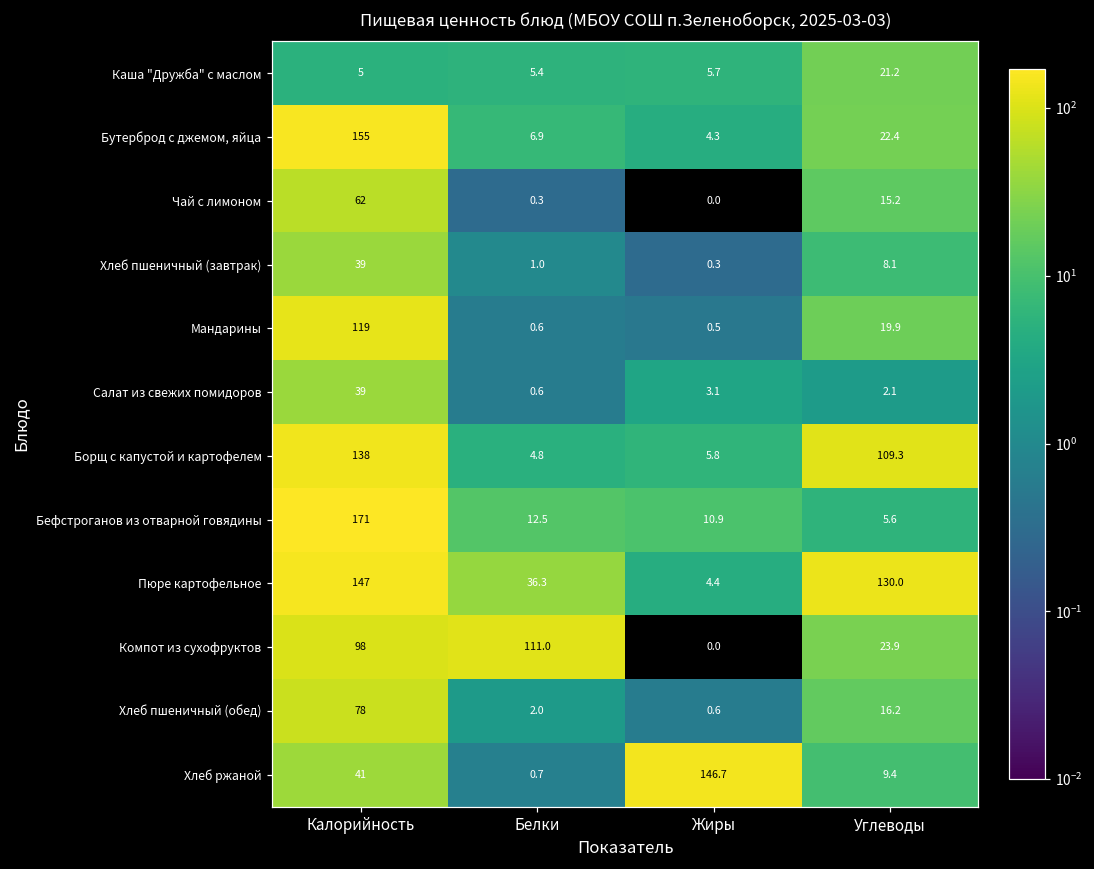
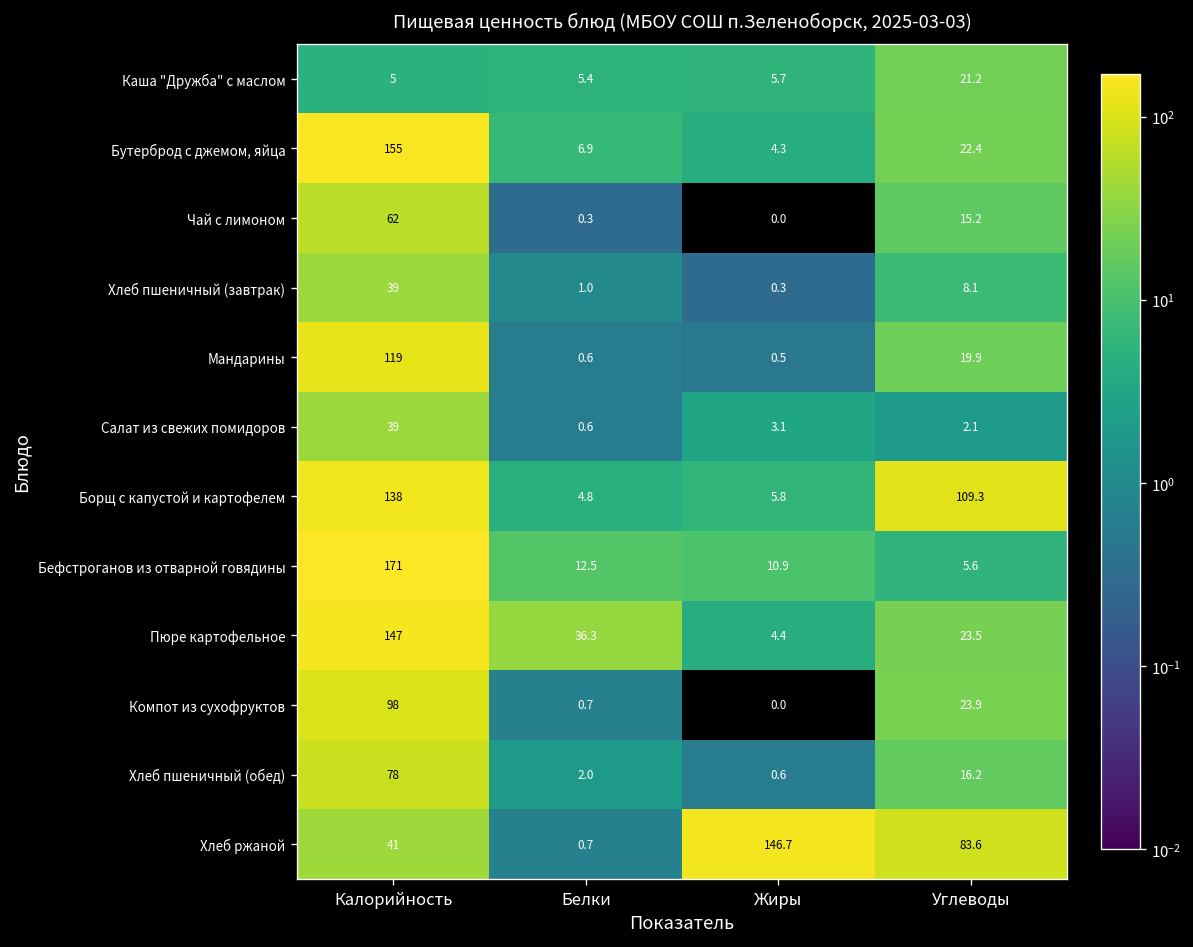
  {
    "Каша \"Дружба\" с маслом": {
      "Калорийность": 5,
      "Белки": 5.4,
      "Жиры": 5.7,
      "Углеводы": 21.2
    },
    "Бутерброд с джемом, яйца": {
      "Калорийность": 155,
      "Белки": 6.9,
      "Жиры": 4.3,
      "Углеводы": 22.4
    },
    "Чай с лимоном": {
      "Калорийность": 62,
      "Белки": 0.3,
      "Жиры": 0.0,
      "Углеводы": 15.2
    },
    "Хлеб пшеничный (завтрак)": {
      "Калорийность": 39,
      "Белки": 1.0,
      "Жиры": 0.3,
      "Углеводы": 8.1
    },
    "Мандарины": {
      "Калорийность": 119,
      "Белки": 0.6,
      "Жиры": 0.5,
      "Углеводы": 19.9
    },
    "Салат из свежих помидоров": {
      "Калорийность": 39,
      "Белки": 0.6,
      "Жиры": 3.1,
      "Углеводы": 2.1
    },
    "Борщ с капустой и картофелем": {
      "Калорийность": 138,
      "Белки": 4.8,
      "Жиры": 5.8,
      "Углеводы": 109.3
    },
    "Бефстроганов из отварной говядины": {
      "Калорийность": 171,
      "Белки": 12.5,
      "Жиры": 10.9,
      "Углеводы": 5.6
    },
    "Пюре картофельное": {
      "Калорийность": 147,
      "Белки": 36.3,
      "Жиры": 4.4,
-     "Углеводы": 130.0
+     "Углеводы": 23.5
    },
    "Компот из сухофруктов": {
      "Калорийность": 98,
-     "Белки": 111.0,
+     "Белки": 0.7,
      "Жиры": 0.0,
      "Углеводы": 23.9
    },
    "Хлеб пшеничный (обед)": {
      "Калорийность": 78,
      "Белки": 2.0,
      "Жиры": 0.6,
      "Углеводы": 16.2
    },
    "Хлеб ржаной": {
      "Калорийность": 41,
      "Белки": 0.7,
      "Жиры": 146.7,
-     "Углеводы": 9.4
+     "Углеводы": 83.6
    }
  }
